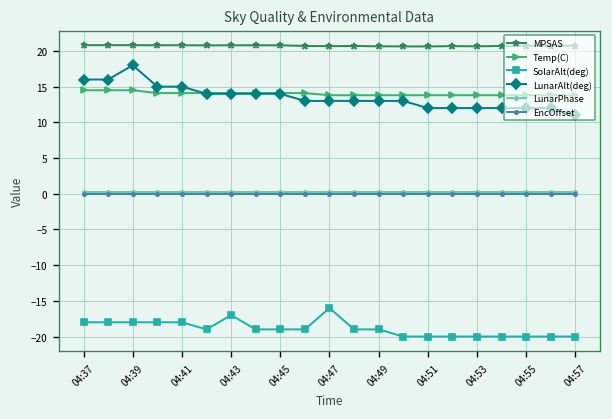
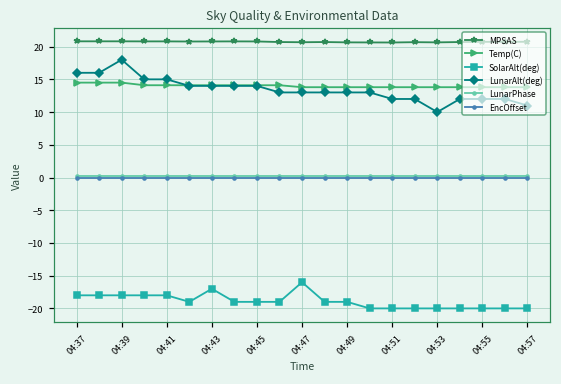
  {
    "SolarAlt(deg)": {
      "04:37": -18,
      "04:39": -18,
      "04:41": -18,
      "04:43": -17,
      "04:45": -19,
      "04:47": -16,
      "04:49": -19,
      "04:51": -20,
      "04:53": -20,
      "04:55": -20,
      "04:57": -20
    },
    "LunarAlt(deg)": {
      "04:37": 16,
      "04:39": 18,
      "04:41": 15,
      "04:47": 13,
      "04:49": 13,
      "04:51": 12,
-     "04:53": 12
+     "04:53": 10
    }
  }
